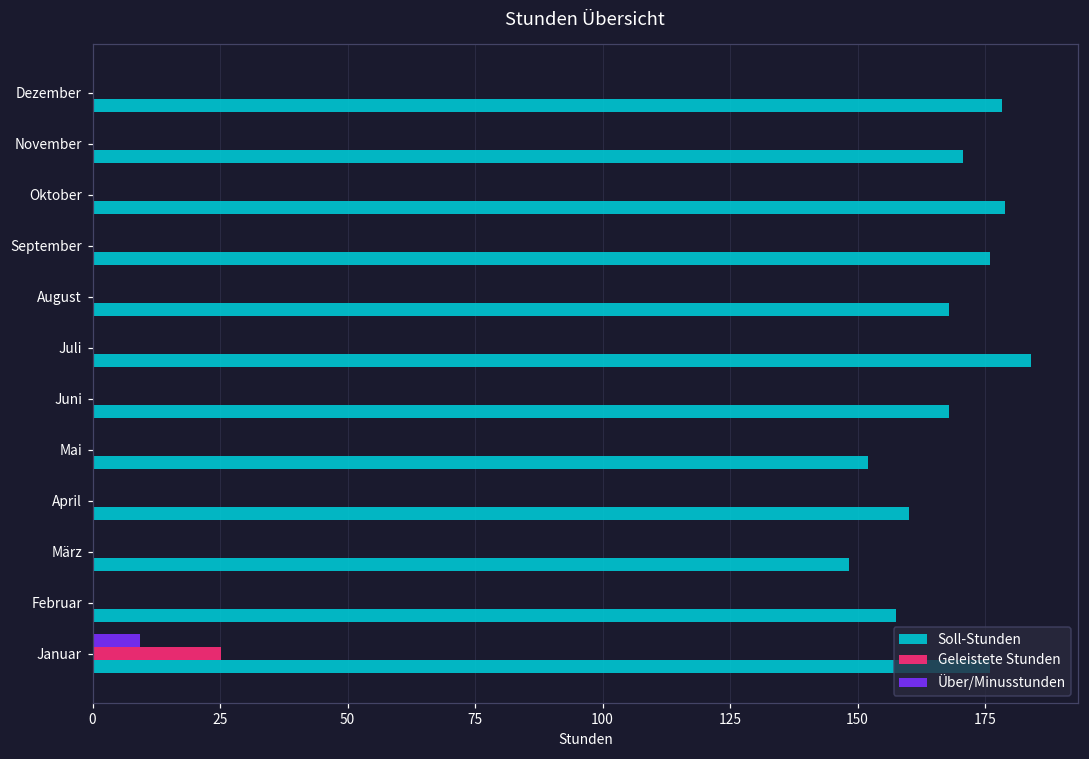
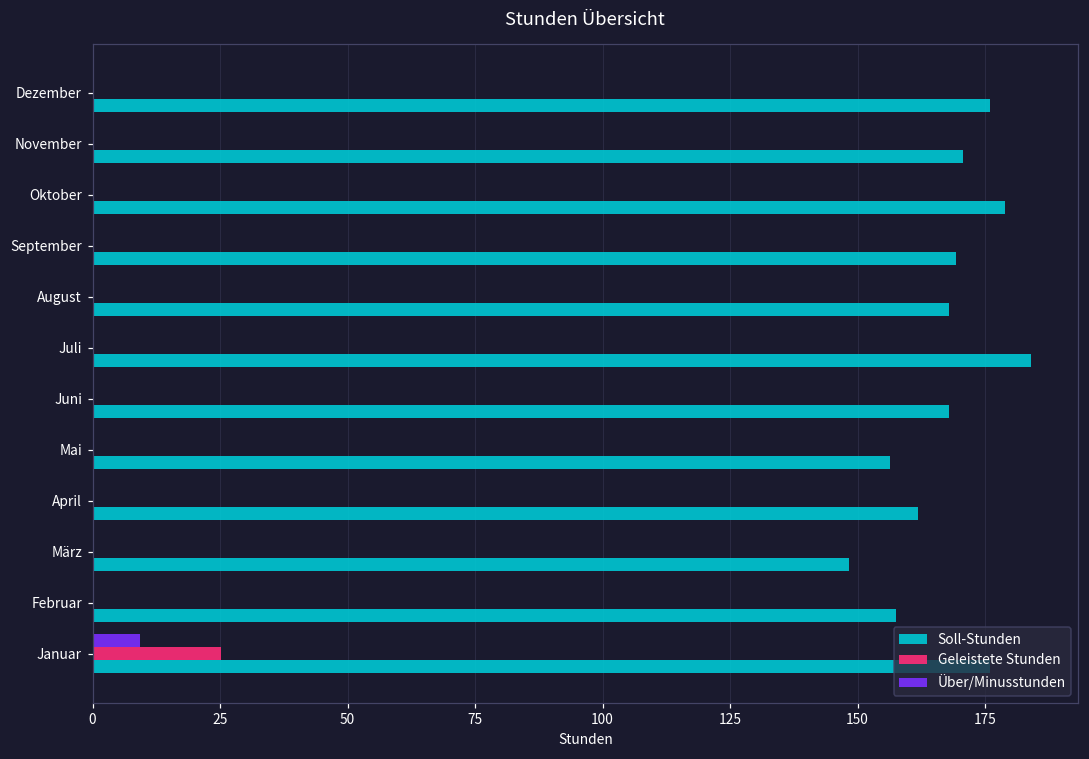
  {
    "Soll-Stunden": {
-     "Dezember": 178,
+     "Dezember": 176,
      "November": 171,
      "Oktober": 179,
-     "September": 176,
+     "September": 169,
      "August": 168,
      "Juli": 184,
      "Juni": 168,
-     "Mai": 152,
-     "April": 160,
+     "Mai": 156,
+     "April": 162,
      "März": 148,
      "Februar": 157
    },
    "Geleistete Stunden": {
      "Dezember": 0,
      "November": 0,
      "Oktober": 0,
      "September": 0,
      "August": 0,
      "Juli": 0,
      "Juni": 0,
      "Mai": 0,
      "April": 0,
      "März": 0,
      "Februar": 0,
      "Januar": 25
    },
    "Über/Minusstunden": {
      "Dezember": 0,
      "November": 0,
      "Oktober": 0,
      "September": 0,
      "August": 0,
      "Juli": 0,
      "Juni": 0,
      "Mai": 0,
      "April": 0,
      "März": 0,
      "Februar": 0,
      "Januar": 9
    }
  }
